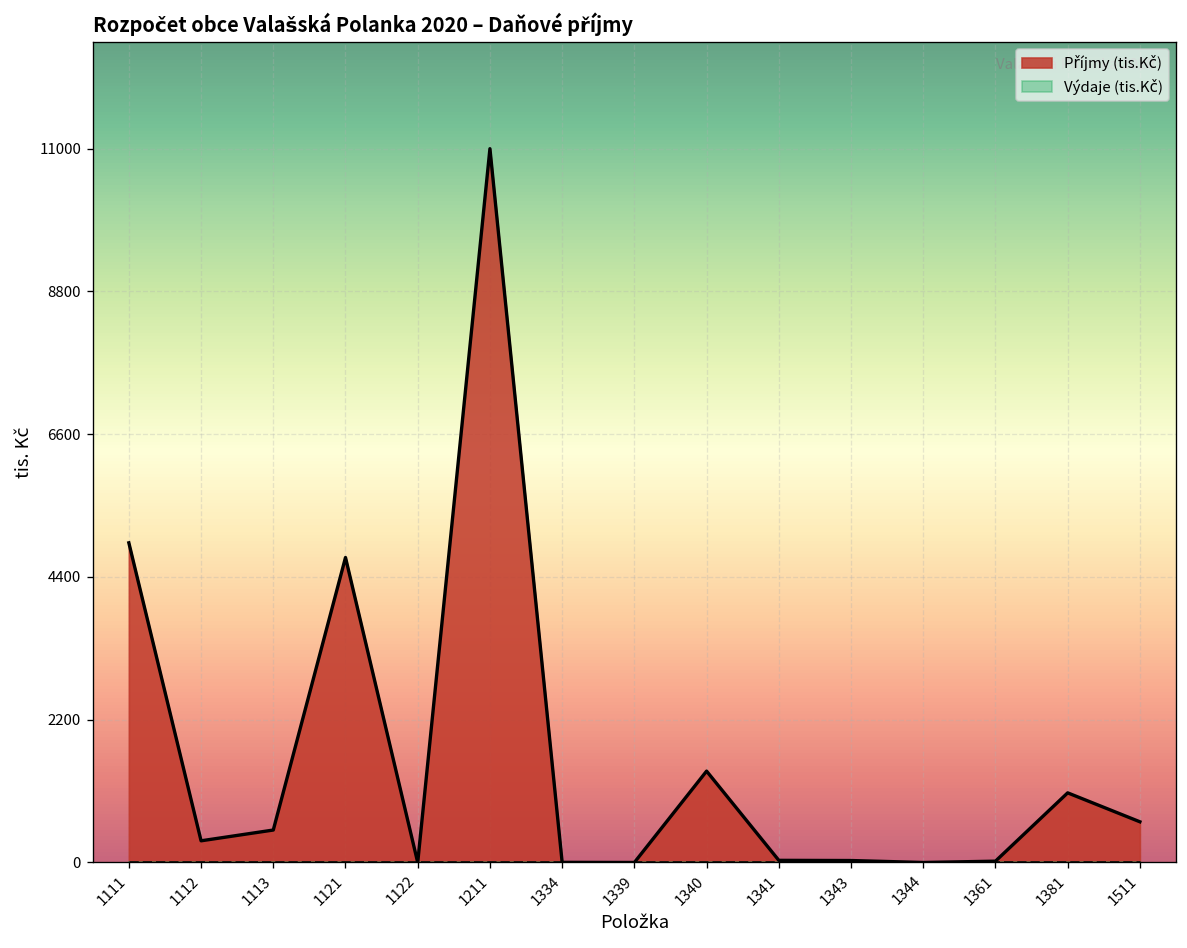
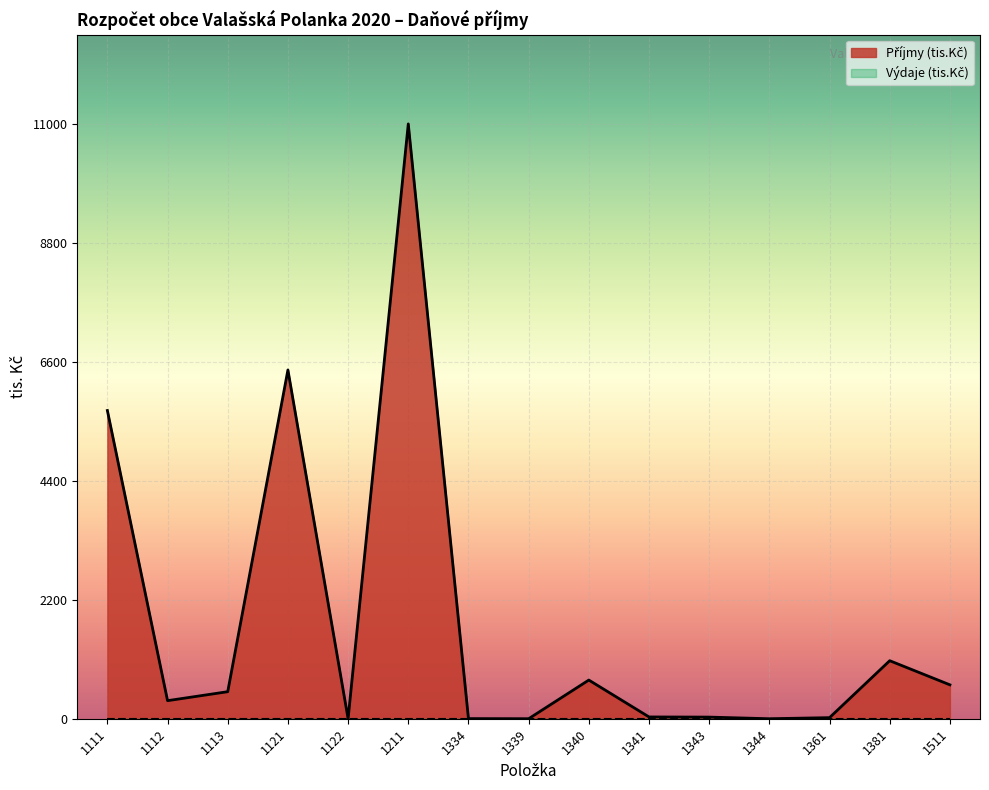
  {
    "Příjmy (tis.Kč)": {
-     "1111": 4900,
+     "1111": 5700,
      "1112": 300,
      "1113": 500,
-     "1121": 4700,
+     "1121": 6500,
      "1211": 11000,
-     "1340": 1400,
+     "1340": 700,
      "1381": 1100,
      "1511": 600
    },
    "Výdaje (tis.Kč)": {
      "1111": 0,
      "1112": 0,
      "1113": 0,
      "1121": 0,
      "1211": 0,
      "1340": 0,
      "1381": 0,
      "1511": 0
    }
  }
